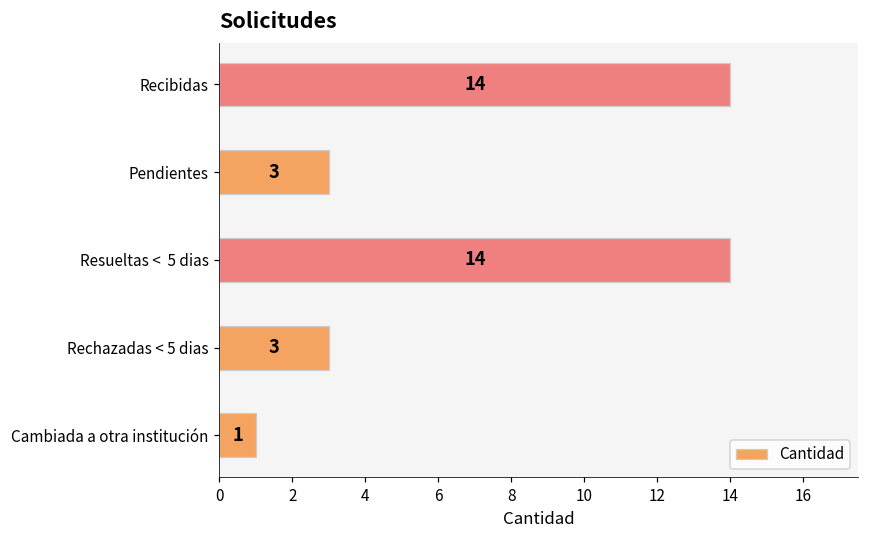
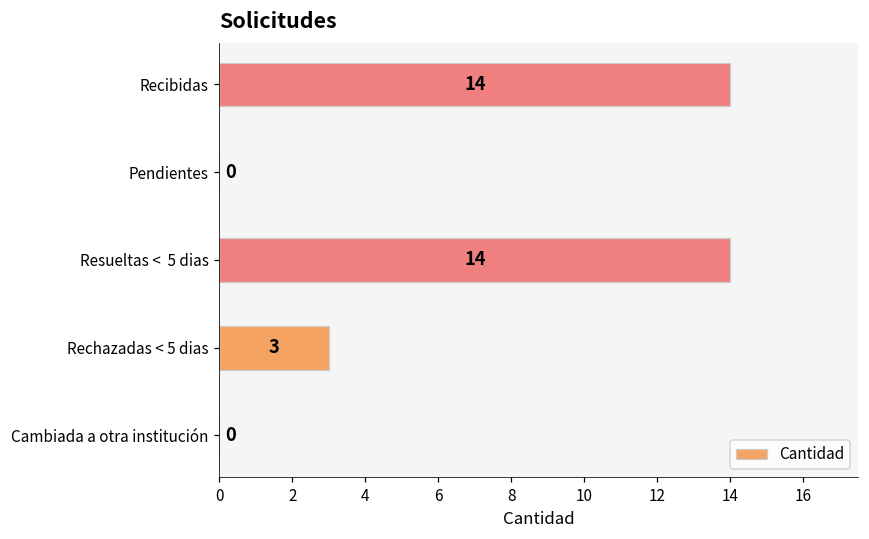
  {
    "Recibidas": 14,
-   "Pendientes": 3,
+   "Pendientes": 0,
    "Resueltas < 5 dias": 14,
    "Rechazadas < 5 dias": 3,
-   "Cambiada a otra institución": 1
+   "Cambiada a otra institución": 0
  }
